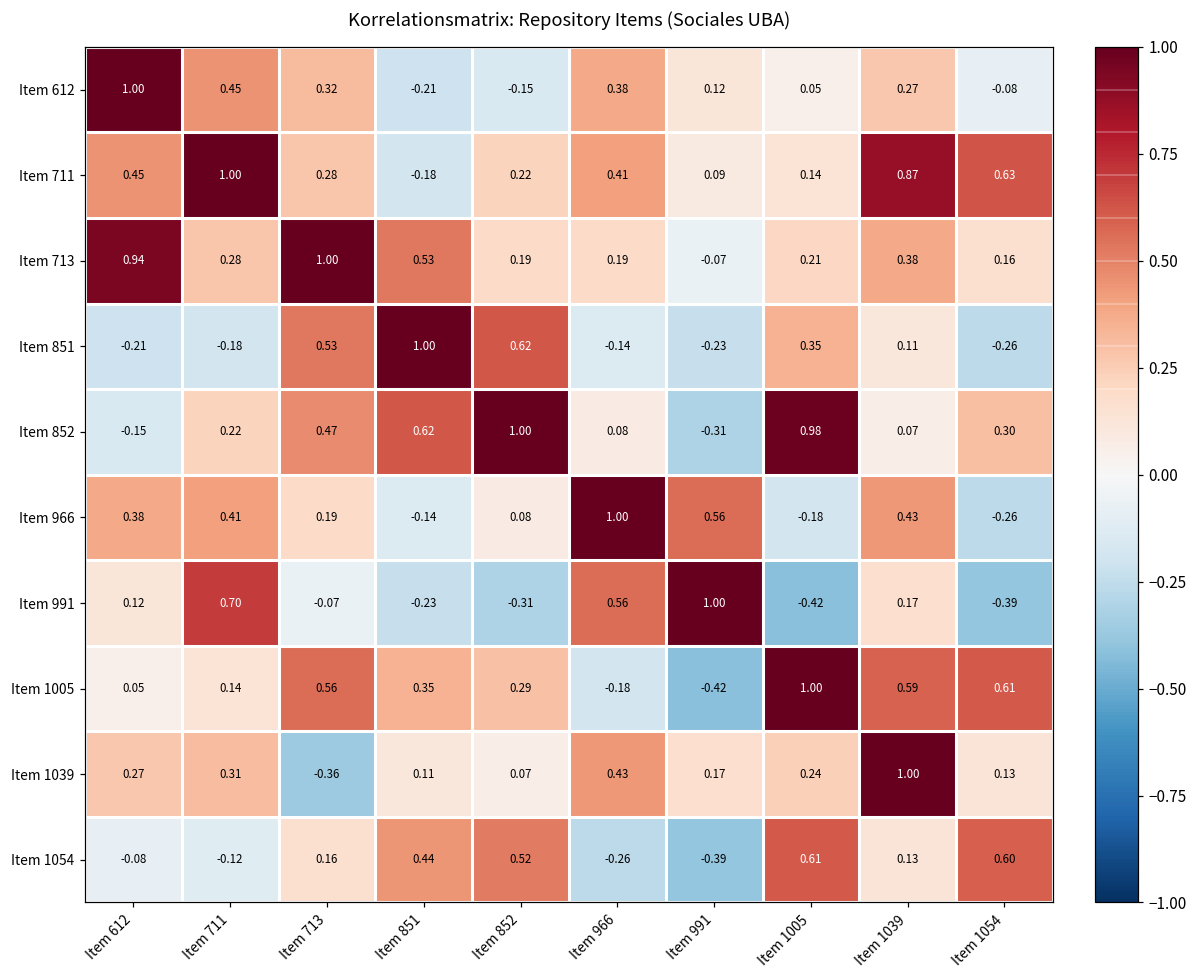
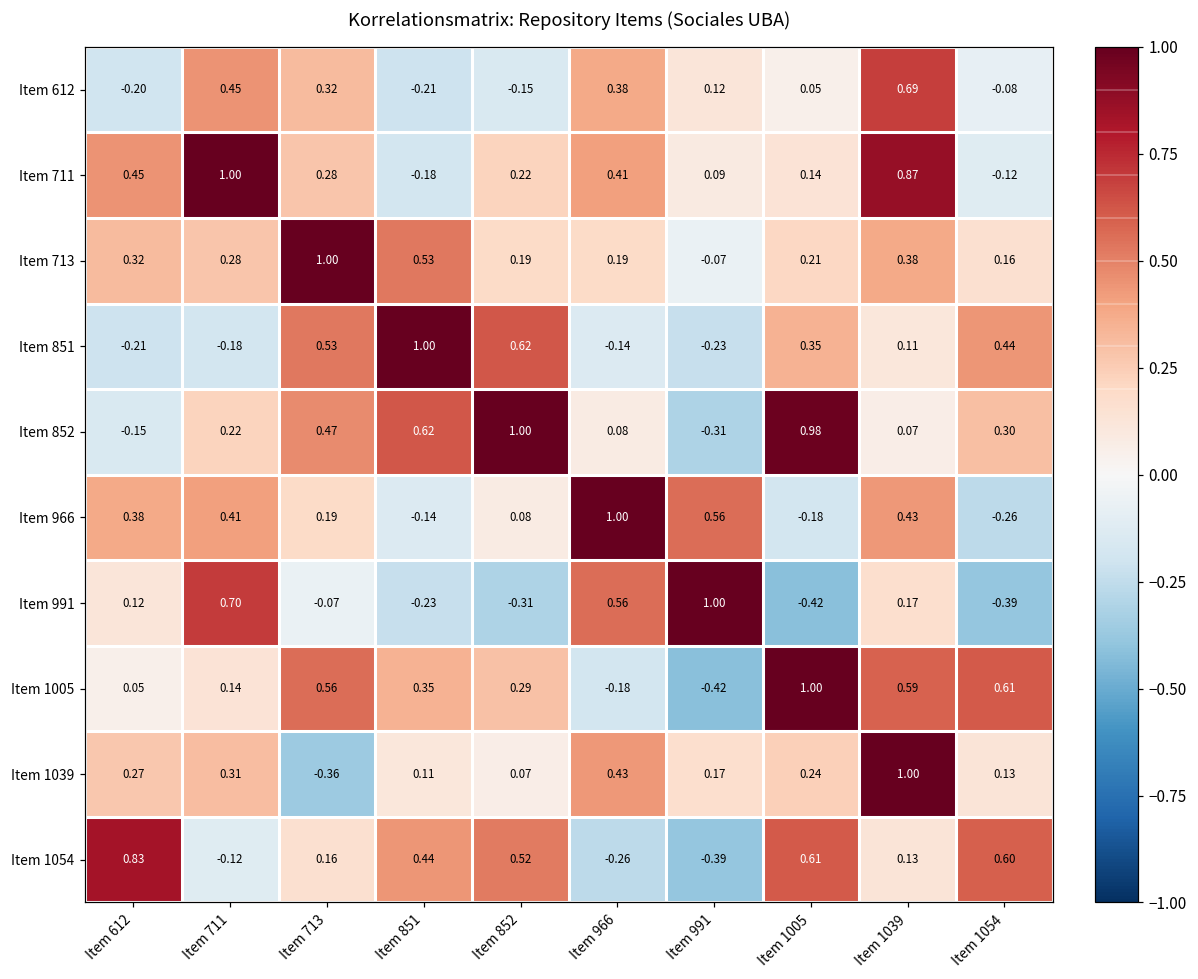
  {
    "Item 612": {
-     "Item 612": 1.00,
+     "Item 612": -0.20,
      "Item 711": 0.45,
      "Item 713": 0.32,
      "Item 851": -0.21,
      "Item 852": -0.15,
      "Item 966": 0.38,
      "Item 991": 0.12,
      "Item 1005": 0.05,
-     "Item 1039": 0.27,
+     "Item 1039": 0.69,
      "Item 1054": -0.08
    },
    "Item 711": {
      "Item 612": 0.45,
      "Item 711": 1.00,
      "Item 713": 0.28,
      "Item 851": -0.18,
      "Item 852": 0.22,
      "Item 966": 0.41,
      "Item 991": 0.09,
      "Item 1005": 0.14,
      "Item 1039": 0.87,
-     "Item 1054": 0.63
+     "Item 1054": -0.12
    },
    "Item 713": {
-     "Item 612": 0.94,
+     "Item 612": 0.32,
      "Item 711": 0.28,
      "Item 713": 1.00,
      "Item 851": 0.53,
      "Item 852": 0.19,
      "Item 966": 0.19,
      "Item 991": -0.07,
      "Item 1005": 0.21,
      "Item 1039": 0.38,
      "Item 1054": 0.16
    },
    "Item 851": {
      "Item 612": -0.21,
      "Item 711": -0.18,
      "Item 713": 0.53,
      "Item 851": 1.00,
      "Item 852": 0.62,
      "Item 966": -0.14,
      "Item 991": -0.23,
      "Item 1005": 0.35,
      "Item 1039": 0.11,
-     "Item 1054": -0.26
+     "Item 1054": 0.44
    },
    "Item 852": {
      "Item 612": -0.15,
      "Item 711": 0.22,
      "Item 713": 0.47,
      "Item 851": 0.62,
      "Item 852": 1.00,
      "Item 966": 0.08,
      "Item 991": -0.31,
      "Item 1005": 0.98,
      "Item 1039": 0.07,
      "Item 1054": 0.30
    },
    "Item 966": {
      "Item 612": 0.38,
      "Item 711": 0.41,
      "Item 713": 0.19,
      "Item 851": -0.14,
      "Item 852": 0.08,
      "Item 966": 1.00,
      "Item 991": 0.56,
      "Item 1005": -0.18,
      "Item 1039": 0.43,
      "Item 1054": -0.26
    },
    "Item 991": {
      "Item 612": 0.12,
      "Item 711": 0.70,
      "Item 713": -0.07,
      "Item 851": -0.23,
      "Item 852": -0.31,
      "Item 966": 0.56,
      "Item 991": 1.00,
      "Item 1005": -0.42,
      "Item 1039": 0.17,
      "Item 1054": -0.39
    },
    "Item 1005": {
      "Item 612": 0.05,
      "Item 711": 0.14,
      "Item 713": 0.56,
      "Item 851": 0.35,
      "Item 852": 0.29,
      "Item 966": -0.18,
      "Item 991": -0.42,
      "Item 1005": 1.00,
      "Item 1039": 0.59,
      "Item 1054": 0.61
    },
    "Item 1039": {
      "Item 612": 0.27,
      "Item 711": 0.31,
      "Item 713": -0.36,
      "Item 851": 0.11,
      "Item 852": 0.07,
      "Item 966": 0.43,
      "Item 991": 0.17,
      "Item 1005": 0.24,
      "Item 1039": 1.00,
      "Item 1054": 0.13
    },
    "Item 1054": {
-     "Item 612": -0.08,
+     "Item 612": 0.83,
      "Item 711": -0.12,
      "Item 713": 0.16,
      "Item 851": 0.44,
      "Item 852": 0.52,
      "Item 966": -0.26,
      "Item 991": -0.39,
      "Item 1005": 0.61,
      "Item 1039": 0.13,
      "Item 1054": 0.60
    }
  }
